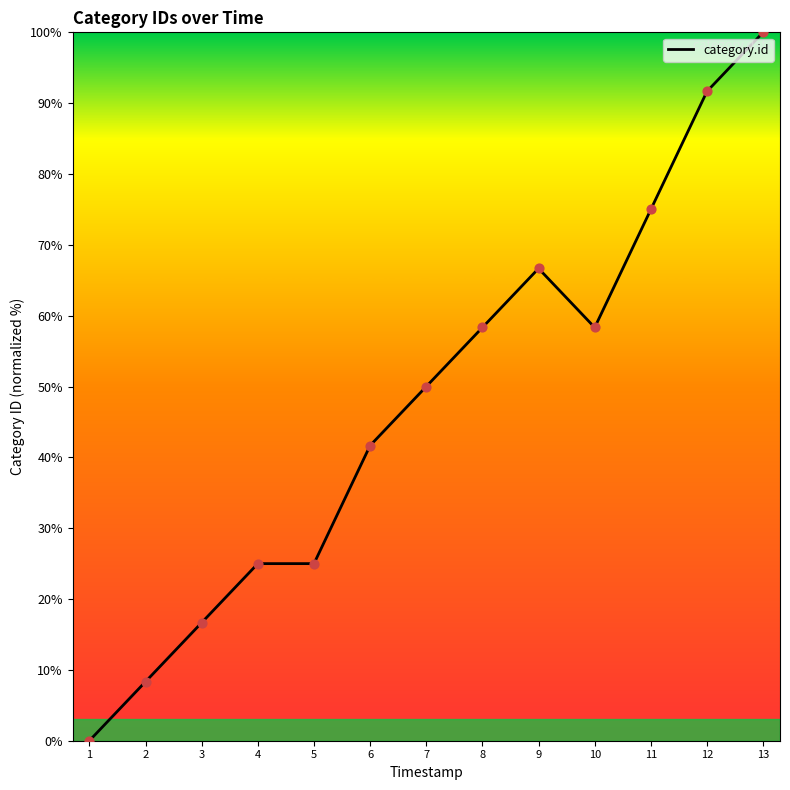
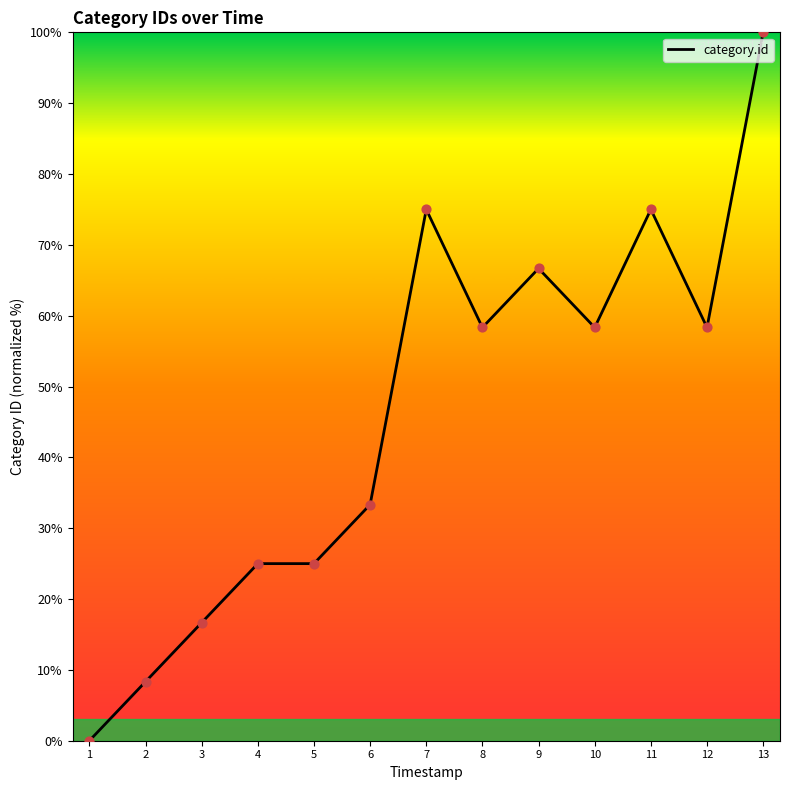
  {
    "2": "8%",
    "3": "17%",
    "4": "25%",
    "5": "25%",
-   "6": "42%",
-   "7": "50%",
+   "6": "33%",
+   "7": "75%",
    "8": "58%",
    "9": "67%",
    "10": "58%",
    "11": "75%",
-   "12": "92%",
+   "12": "58%",
    "13": "100%"
  }
